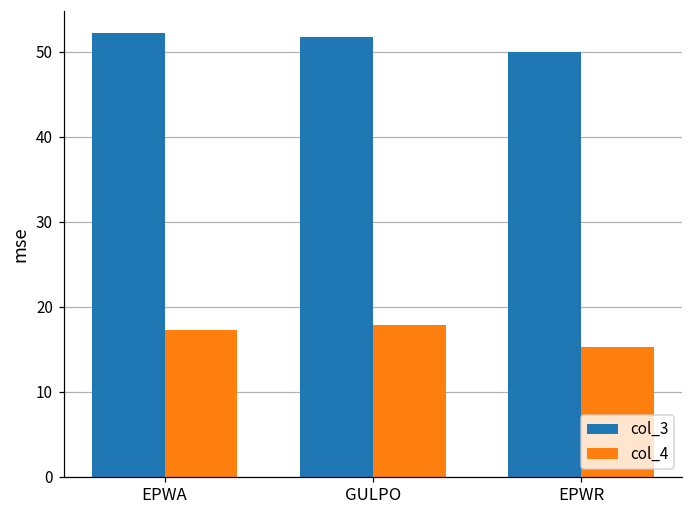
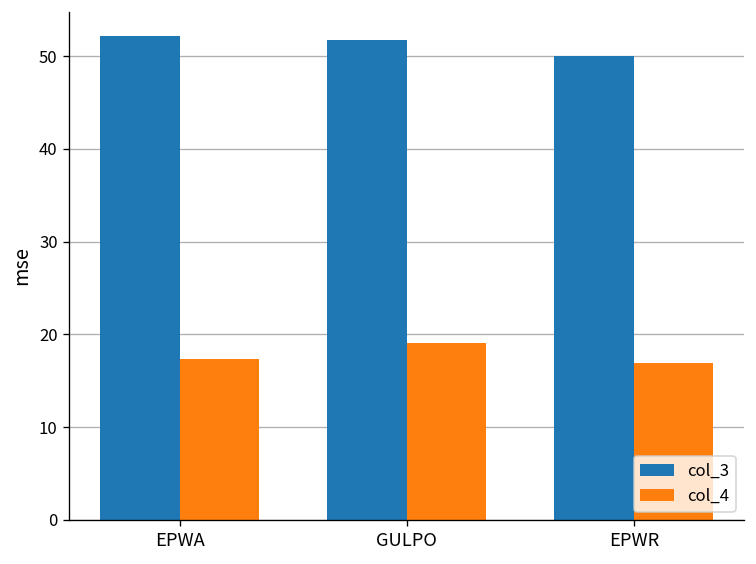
  {
    "col_3": {
      "EPWA": 52,
      "GULPO": 52,
      "EPWR": 50
    },
    "col_4": {
      "EPWA": 17,
-     "GULPO": 18,
-     "EPWR": 15
+     "GULPO": 19,
+     "EPWR": 17
    }
  }
